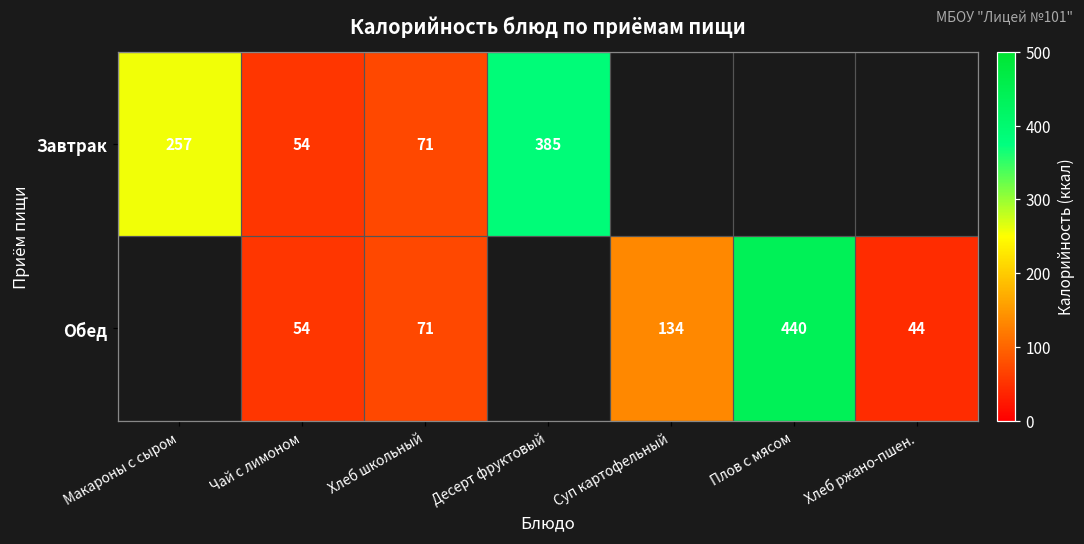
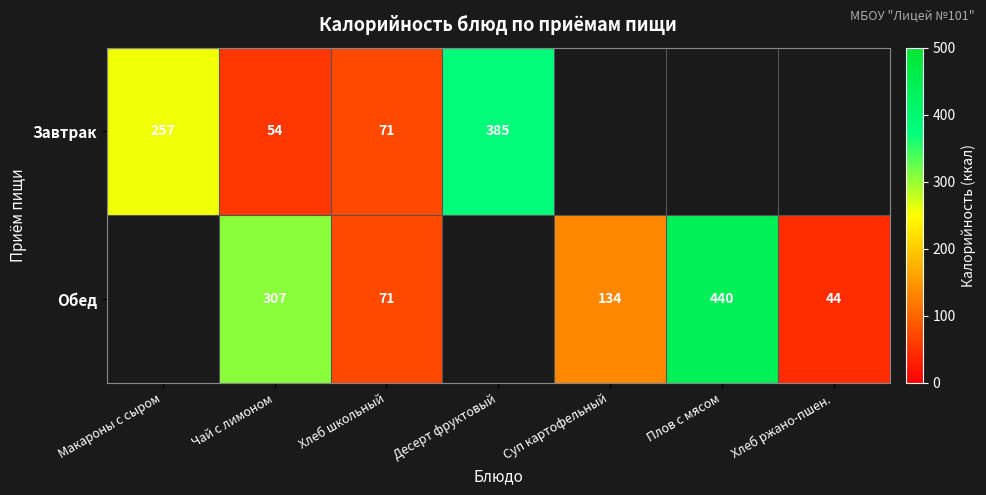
  {
    "Завтрак": {
      "Макароны с сыром": 257,
      "Чай с лимоном": 54,
      "Хлеб школьный": 71,
      "Десерт фруктовый": 385
    },
    "Обед": {
-     "Чай с лимоном": 54,
+     "Чай с лимоном": 307,
      "Хлеб школьный": 71,
      "Суп картофельный": 134,
      "Плов с мясом": 440,
      "Хлеб ржано-пшен.": 44
    }
  }
